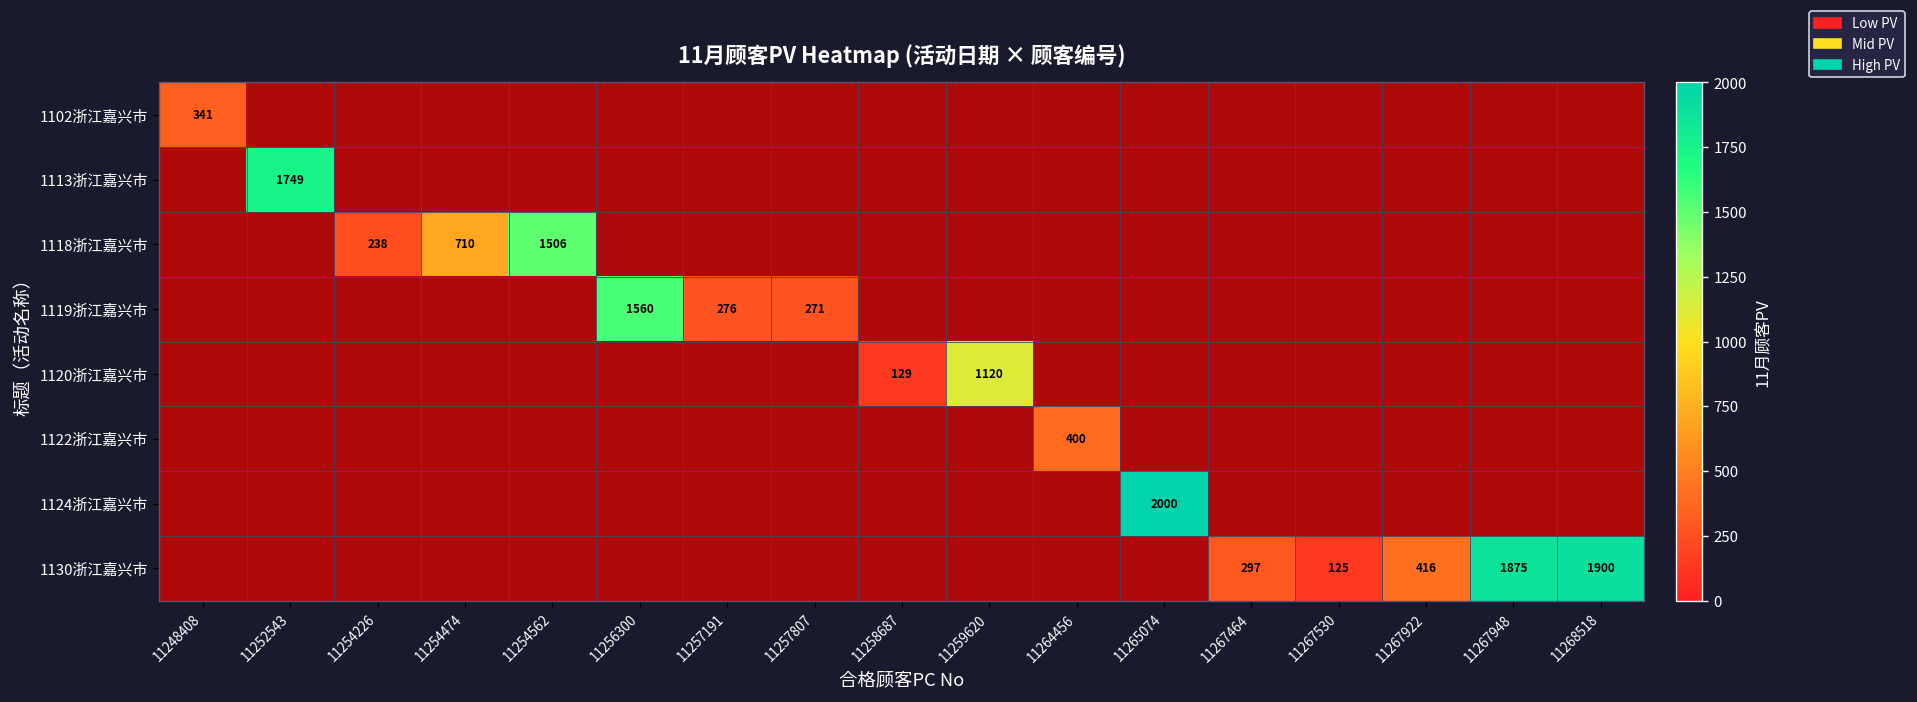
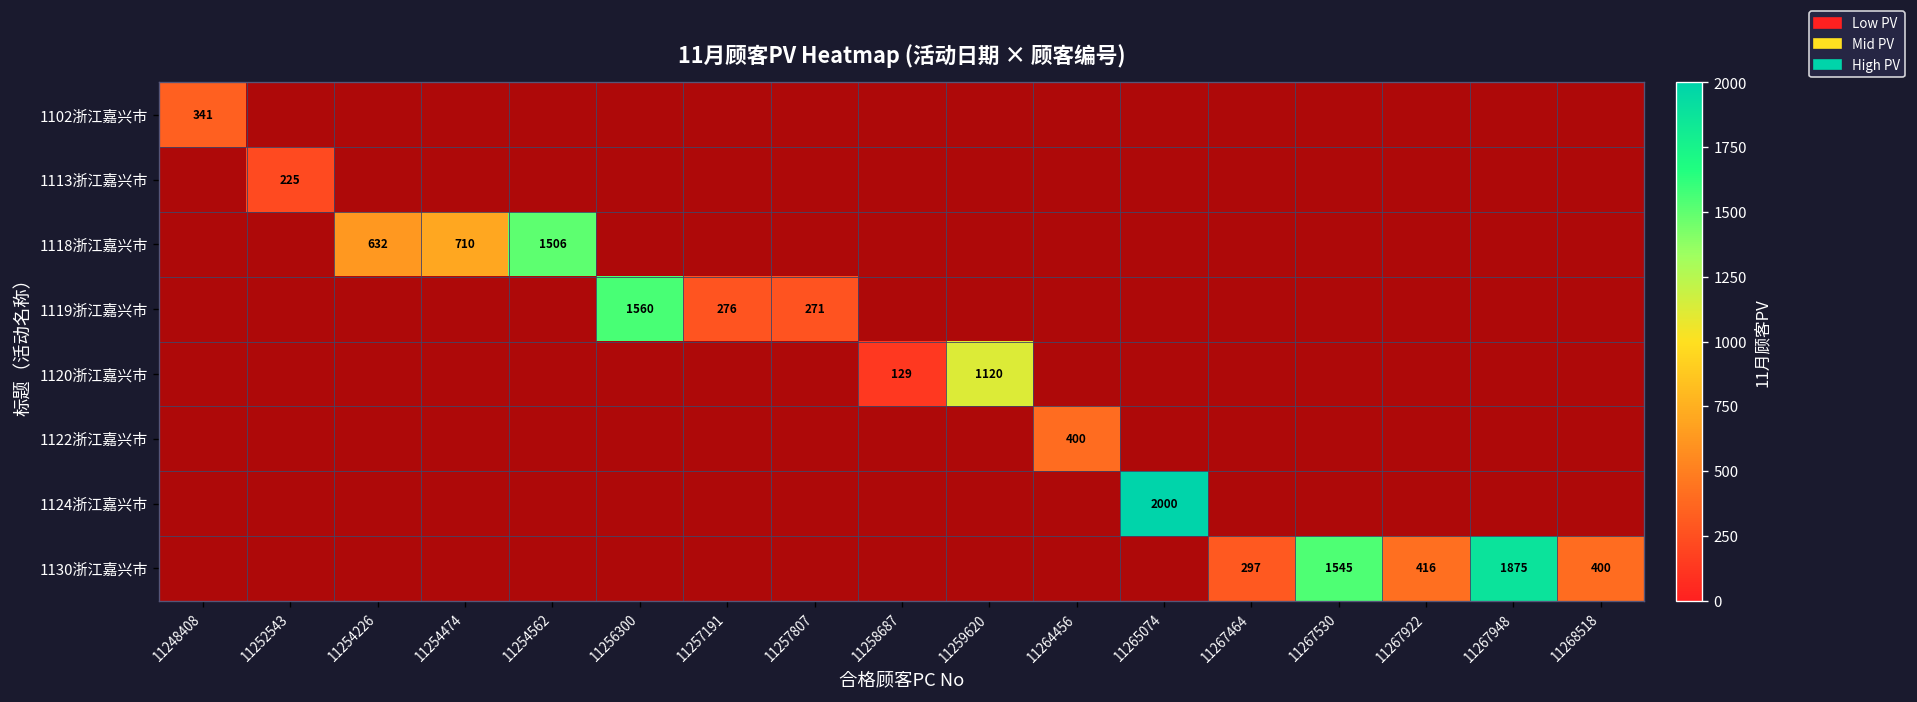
  {
    "1102浙江嘉兴市": {
      "11248408": 341
    },
    "1113浙江嘉兴市": {
-     "11252543": 1749
+     "11252543": 225
    },
    "1118浙江嘉兴市": {
-     "11254226": 238,
+     "11254226": 632,
      "11254474": 710,
      "11254562": 1506
    },
    "1119浙江嘉兴市": {
      "11256300": 1560,
      "11257191": 276,
      "11257807": 271
    },
    "1120浙江嘉兴市": {
      "11258687": 129,
      "11259620": 1120
    },
    "1122浙江嘉兴市": {
      "11264456": 400
    },
    "1124浙江嘉兴市": {
      "11265074": 2000
    },
    "1130浙江嘉兴市": {
      "11267464": 297,
-     "11267530": 125,
+     "11267530": 1545,
      "11267922": 416,
      "11267948": 1875,
-     "11268518": 1900
+     "11268518": 400
    }
  }
